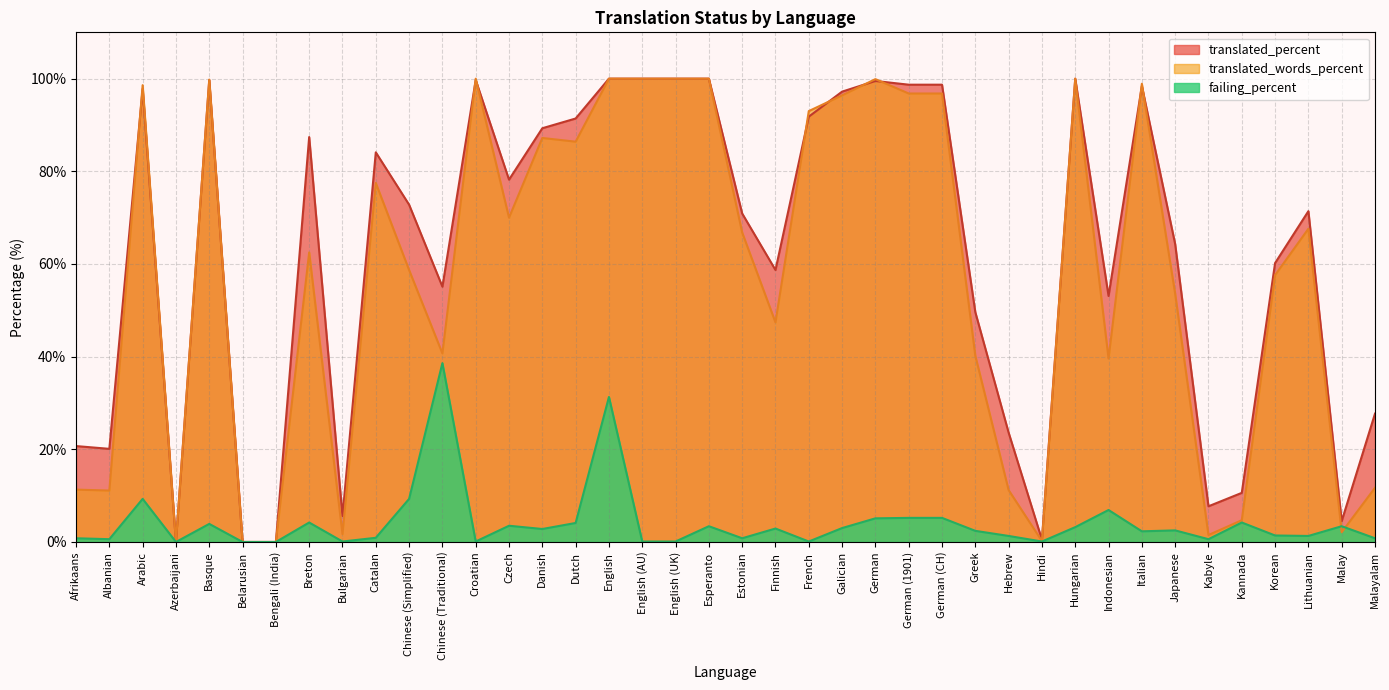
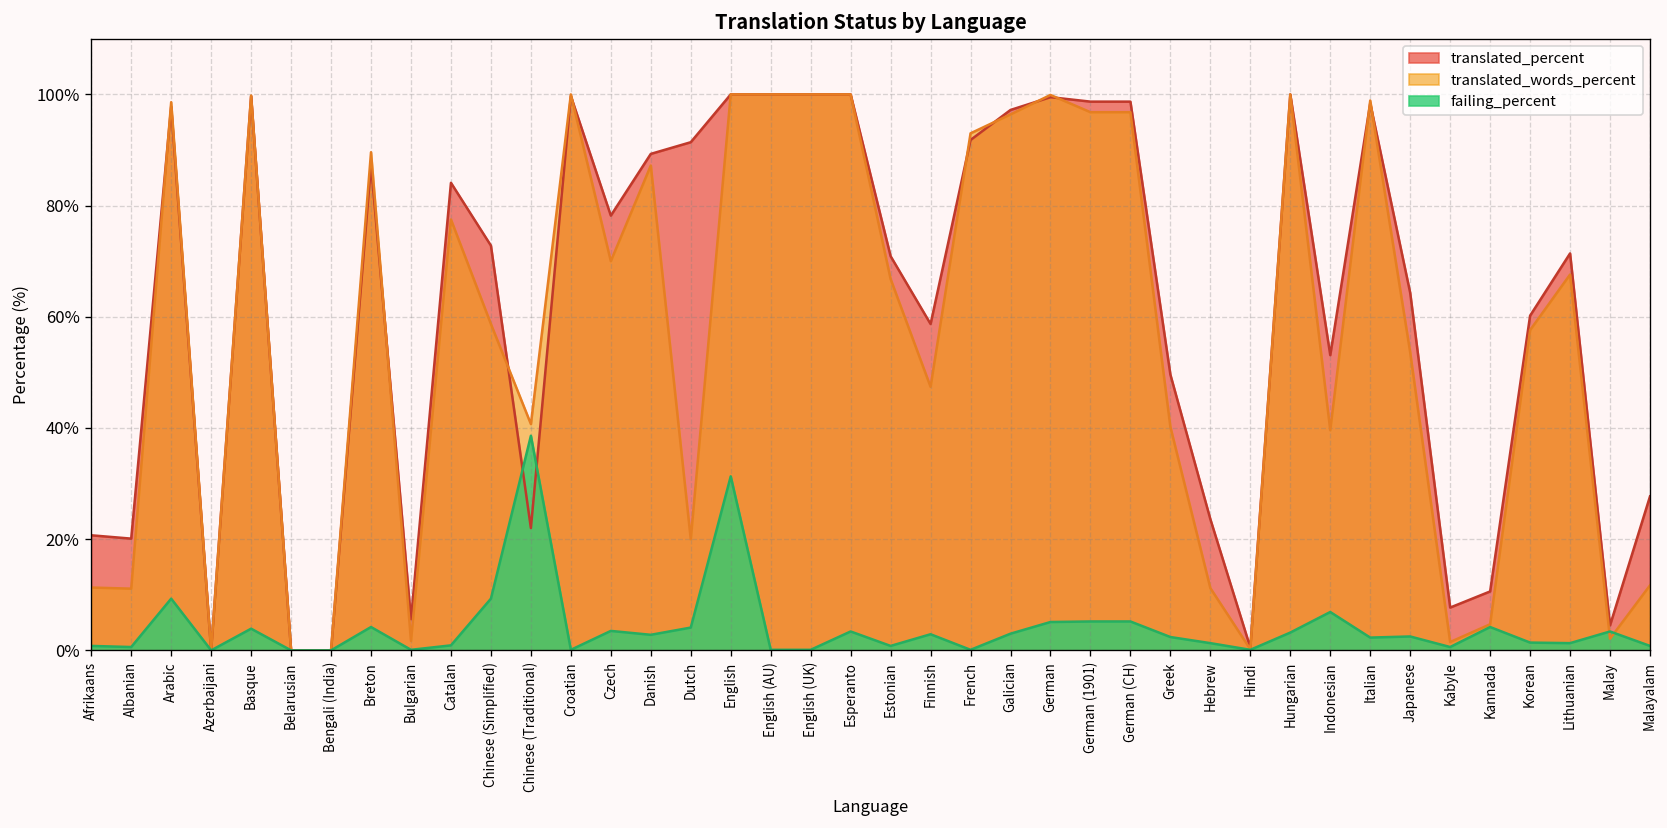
  {
    "translated_percent": {
      "Afrikaans": "21%",
      "Albanian": "20%",
      "Arabic": "98%",
      "Breton": "87%",
      "Bulgarian": "6%",
      "Catalan": "84%",
      "Chinese (Simplified)": "73%",
-     "Chinese (Traditional)": "55%",
+     "Chinese (Traditional)": "22%",
      "Czech": "78%",
      "Danish": "89%",
      "Dutch": "91%",
      "Estonian": "71%",
      "Finnish": "59%",
      "French": "92%",
      "Galician": "97%",
      "German (1901)": "99%",
      "German (CH)": "99%",
      "Greek": "50%",
      "Hebrew": "24%",
      "Indonesian": "53%",
      "Japanese": "64%",
      "Kabyle": "8%",
      "Kannada": "11%",
      "Korean": "60%",
      "Lithuanian": "71%",
      "Malay": "5%",
      "Malayalam": "28%"
    },
    "translated_words_percent": {
      "Afrikaans": "11%",
      "Albanian": "11%",
      "Arabic": "99%",
-     "Breton": "63%",
+     "Breton": "90%",
      "Bulgarian": "2%",
      "Catalan": "78%",
      "Chinese (Simplified)": "59%",
      "Chinese (Traditional)": "41%",
      "Czech": "70%",
      "Danish": "87%",
-     "Dutch": "86%",
+     "Dutch": "20%",
      "Estonian": "67%",
      "Finnish": "47%",
      "French": "93%",
      "Galician": "96%",
      "German (1901)": "97%",
      "German (CH)": "97%",
      "Greek": "40%",
      "Hebrew": "11%",
      "Indonesian": "40%",
      "Japanese": "54%",
      "Kabyle": "2%",
      "Korean": "58%",
      "Lithuanian": "68%",
      "Malay": "2%",
      "Malayalam": "12%"
    },
    "failing_percent": {
      "Afrikaans": "1%",
      "Albanian": "1%",
      "Arabic": "9%",
      "Basque": "4%",
      "Breton": "4%",
      "Bulgarian": "0%",
      "Catalan": "1%",
      "Chinese (Simplified)": "9%",
      "Chinese (Traditional)": "39%",
      "Croatian": "0%",
      "Czech": "4%",
      "Danish": "3%",
      "Dutch": "4%",
      "English": "31%",
      "English (AU)": "0%",
      "English (UK)": "0%",
      "Esperanto": "3%",
      "Estonian": "1%",
      "Finnish": "3%",
      "French": "0%",
      "Galician": "3%",
      "German": "5%",
      "German (1901)": "5%",
      "German (CH)": "5%",
      "Greek": "2%",
      "Hebrew": "1%",
      "Hungarian": "3%",
      "Indonesian": "7%",
      "Italian": "2%",
      "Japanese": "3%",
      "Kabyle": "1%",
      "Korean": "1%",
      "Lithuanian": "1%",
      "Malay": "3%",
      "Malayalam": "1%"
    }
  }
